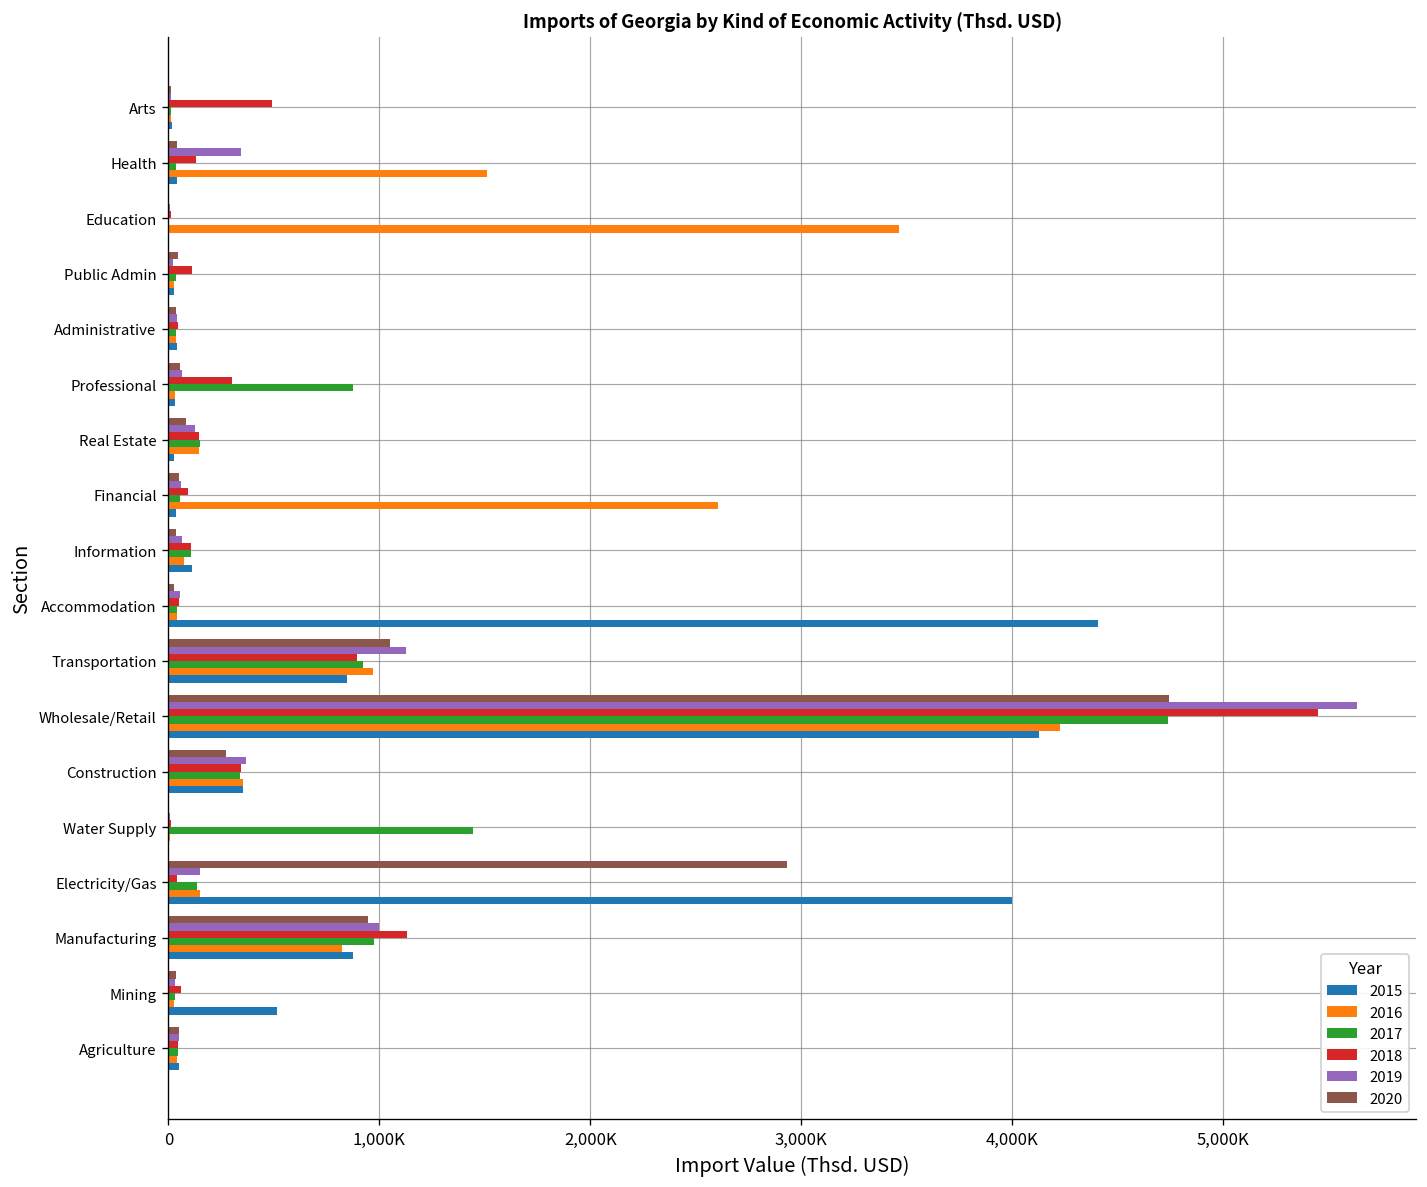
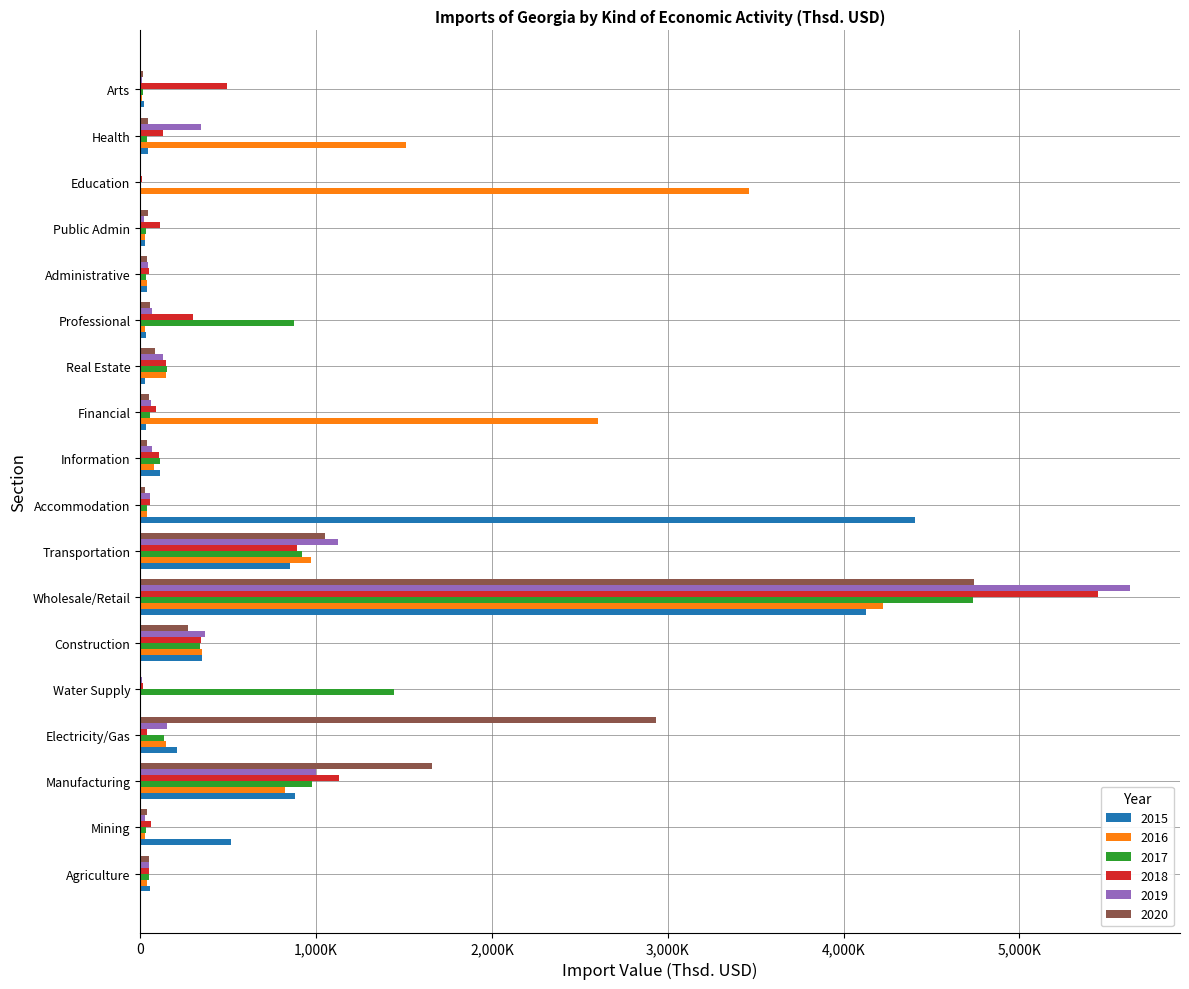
  {
    "2015": {
      "Arts": "20,000",
      "Health": "40,000",
      "Public Admin": "30,000",
      "Administrative": "40,000",
      "Professional": "30,000",
      "Real Estate": "30,000",
      "Financial": "30,000",
      "Information": "110,000",
      "Accommodation": "4,410,000",
      "Transportation": "850,000",
      "Wholesale/Retail": "4,130,000",
      "Construction": "350,000",
-     "Electricity/Gas": "4,000,000",
+     "Electricity/Gas": "210,000",
      "Manufacturing": "880,000",
      "Mining": "520,000",
      "Agriculture": "50,000"
    },
    "2016": {
      "Health": "1,510,000",
      "Education": "3,460,000",
      "Public Admin": "30,000",
      "Administrative": "40,000",
      "Professional": "30,000",
      "Real Estate": "150,000",
      "Financial": "2,600,000",
      "Information": "80,000",
      "Accommodation": "40,000",
      "Transportation": "970,000",
      "Wholesale/Retail": "4,230,000",
      "Construction": "350,000",
      "Electricity/Gas": "150,000",
      "Manufacturing": "820,000",
      "Mining": "30,000",
      "Agriculture": "40,000"
    },
    "2017": {
      "Arts": "10,000",
      "Health": "40,000",
      "Public Admin": "40,000",
      "Administrative": "40,000",
      "Professional": "870,000",
      "Real Estate": "150,000",
      "Financial": "60,000",
      "Information": "110,000",
      "Accommodation": "40,000",
      "Transportation": "920,000",
      "Wholesale/Retail": "4,740,000",
      "Construction": "340,000",
      "Water Supply": "1,450,000",
      "Electricity/Gas": "140,000",
      "Manufacturing": "980,000",
      "Mining": "30,000",
      "Agriculture": "50,000"
    },
    "2018": {
      "Arts": "490,000",
      "Health": "130,000",
      "Public Admin": "110,000",
      "Administrative": "50,000",
      "Professional": "300,000",
      "Real Estate": "150,000",
      "Financial": "90,000",
      "Information": "110,000",
      "Accommodation": "50,000",
      "Transportation": "890,000",
      "Wholesale/Retail": "5,450,000",
      "Construction": "350,000",
      "Electricity/Gas": "40,000",
      "Manufacturing": "1,130,000",
      "Mining": "60,000",
      "Agriculture": "50,000"
    },
    "2019": {
      "Health": "350,000",
      "Public Admin": "20,000",
      "Administrative": "40,000",
      "Professional": "60,000",
      "Real Estate": "130,000",
      "Financial": "60,000",
      "Information": "60,000",
      "Accommodation": "50,000",
      "Transportation": "1,120,000",
      "Wholesale/Retail": "5,630,000",
      "Construction": "370,000",
      "Electricity/Gas": "150,000",
      "Manufacturing": "1,000,000",
      "Mining": "30,000",
      "Agriculture": "50,000"
    },
    "2020": {
      "Health": "40,000",
      "Public Admin": "50,000",
      "Administrative": "40,000",
      "Professional": "60,000",
      "Real Estate": "80,000",
      "Financial": "50,000",
      "Information": "40,000",
      "Accommodation": "30,000",
      "Transportation": "1,050,000",
      "Wholesale/Retail": "4,740,000",
      "Construction": "270,000",
      "Electricity/Gas": "2,930,000",
-     "Manufacturing": "950,000",
+     "Manufacturing": "1,660,000",
      "Mining": "40,000",
      "Agriculture": "50,000"
    }
  }
